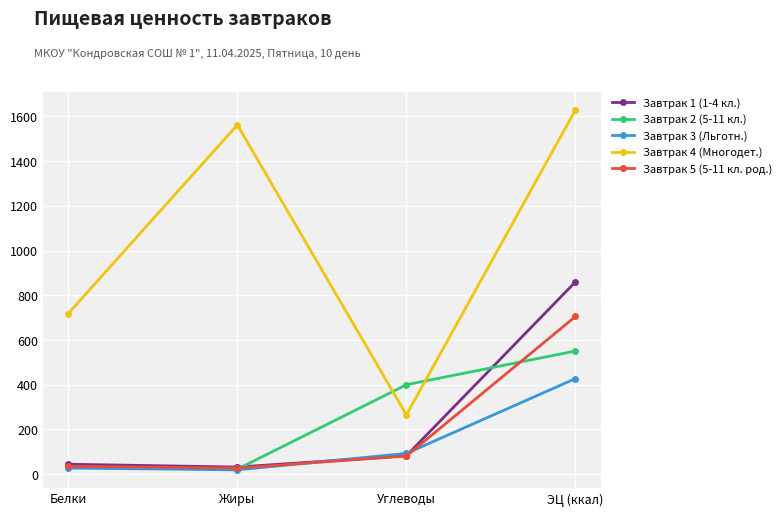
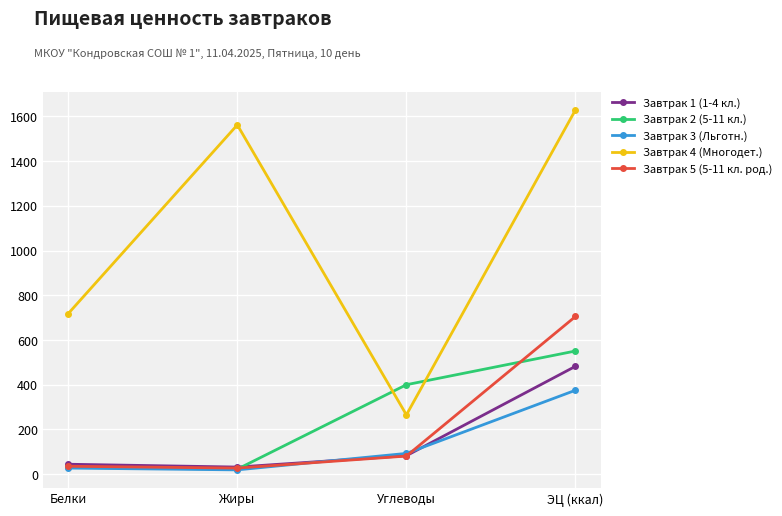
  {
    "Завтрак 1 (1-4 кл.)": {
-     "ЭЦ (ккал)": 860
+     "ЭЦ (ккал)": 480
    },
    "Завтрак 2 (5-11 кл.)": {
      "Углеводы": 400,
      "ЭЦ (ккал)": 550
    },
    "Завтрак 3 (Льготн.)": {
-     "ЭЦ (ккал)": 430
+     "ЭЦ (ккал)": 380
    },
    "Завтрак 4 (Многодет.)": {
      "Белки": 720,
      "Жиры": 1560,
      "Углеводы": 270,
      "ЭЦ (ккал)": 1630
    },
    "Завтрак 5 (5-11 кл. род.)": {
      "ЭЦ (ккал)": 710
    }
  }
